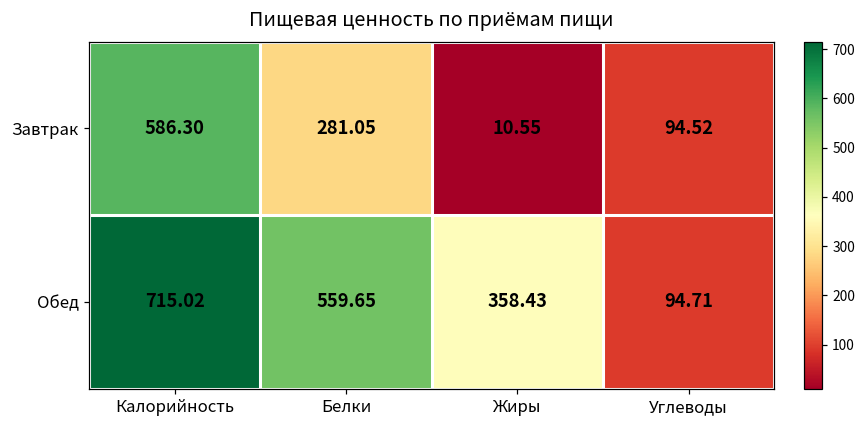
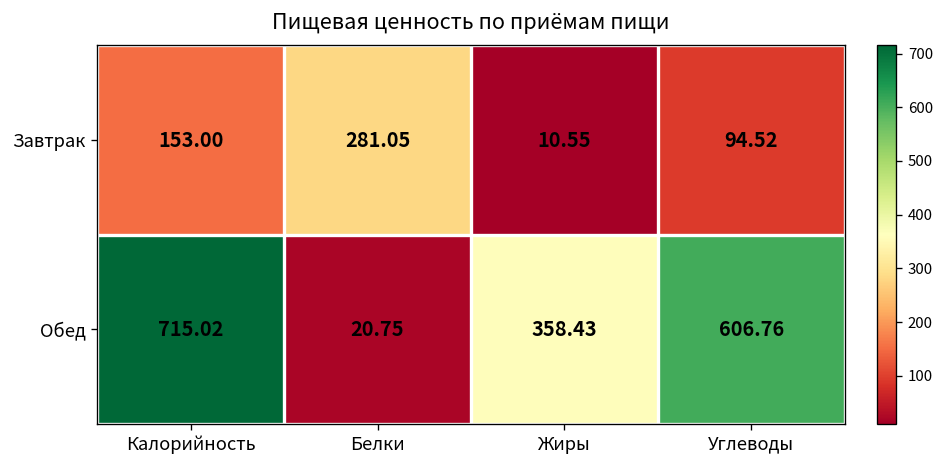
  {
    "Завтрак": {
-     "Калорийность": 586.30,
+     "Калорийность": 153.00,
      "Белки": 281.05,
      "Жиры": 10.55,
      "Углеводы": 94.52
    },
    "Обед": {
      "Калорийность": 715.02,
-     "Белки": 559.65,
+     "Белки": 20.75,
      "Жиры": 358.43,
-     "Углеводы": 94.71
+     "Углеводы": 606.76
    }
  }
